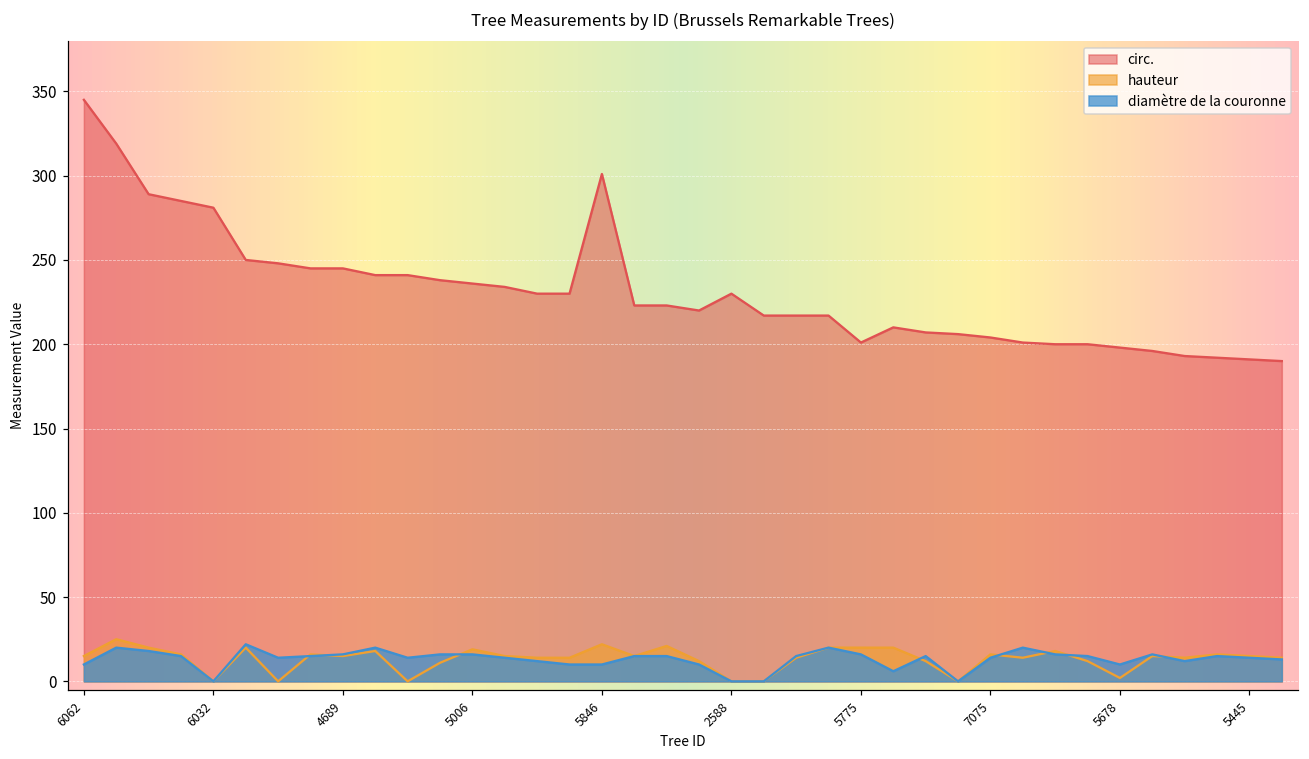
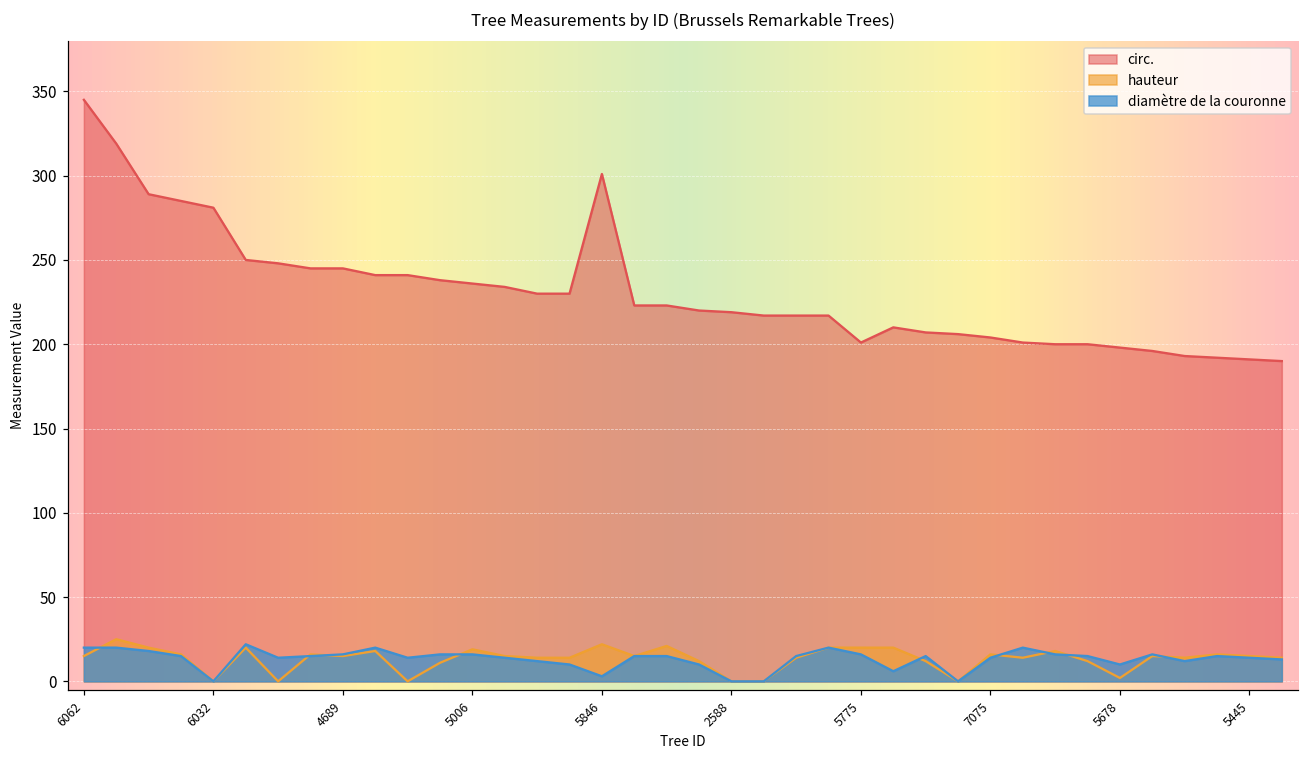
  {
    "circ.": {
      "6062": 345,
      "6032": 281,
      "4689": 245,
      "5006": 236,
      "5846": 301,
-     "2588": 230,
+     "2588": 219,
      "5775": 201,
      "7075": 204,
      "5678": 198,
      "5445": 191
    },
    "hauteur": {
      "6062": 15,
      "5006": 19,
      "5846": 22,
      "5775": 20,
      "7075": 16,
      "5678": 2
    },
    "diamètre de la couronne": {
-     "6062": 10,
+     "6062": 20,
      "5006": 16,
-     "5846": 10,
+     "5846": 3,
      "5775": 16,
      "7075": 14,
      "5678": 10
    }
  }
